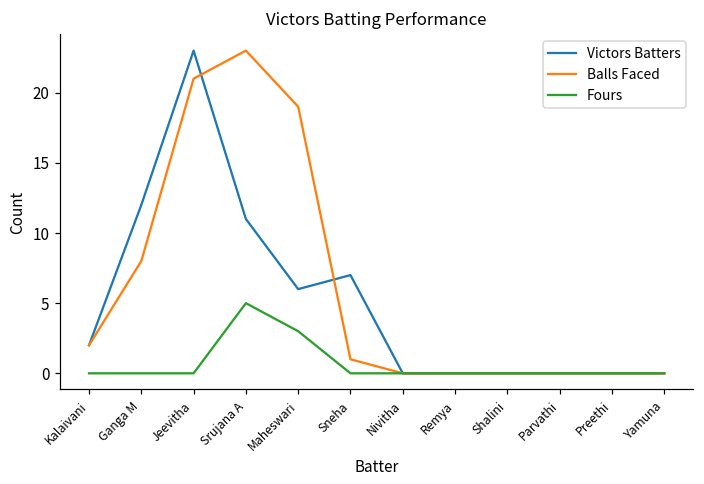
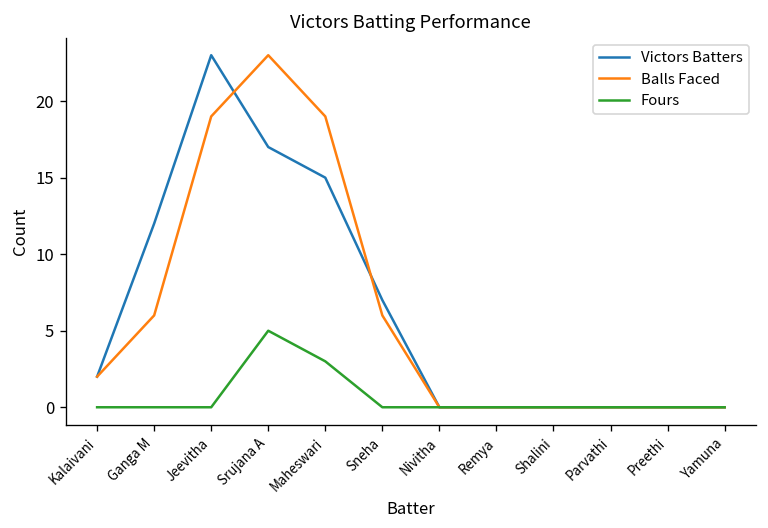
  {
    "Victors Batters": {
      "Ganga M": 12,
      "Jeevitha": 23,
-     "Srujana A": 11,
-     "Maheswari": 6,
+     "Srujana A": 17,
+     "Maheswari": 15,
      "Sneha": 7
    },
    "Balls Faced": {
-     "Ganga M": 8,
-     "Jeevitha": 21,
+     "Ganga M": 6,
+     "Jeevitha": 19,
      "Srujana A": 23,
      "Maheswari": 19,
-     "Sneha": 1
+     "Sneha": 6
    },
    "Fours": {
      "Kalaivani": 0,
      "Ganga M": 0,
      "Jeevitha": 0,
      "Srujana A": 5,
      "Maheswari": 3,
      "Sneha": 0
    }
  }
